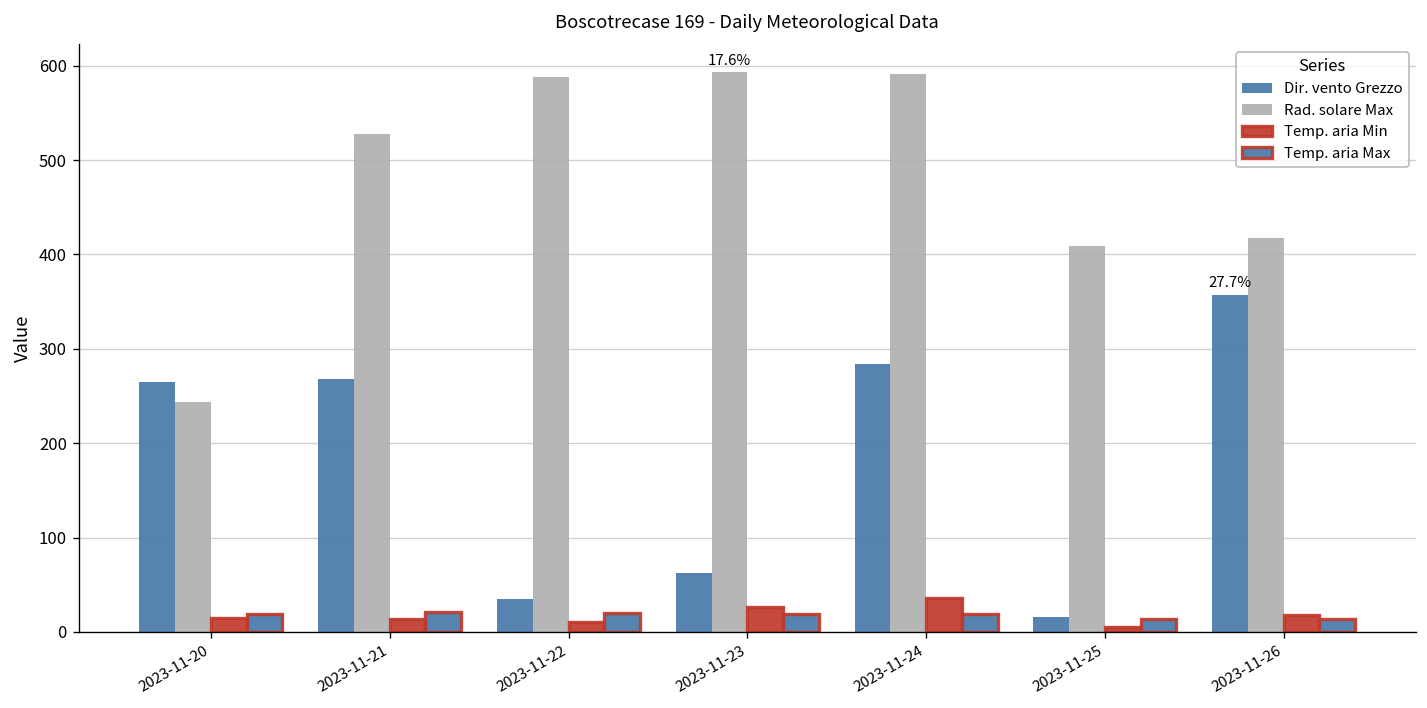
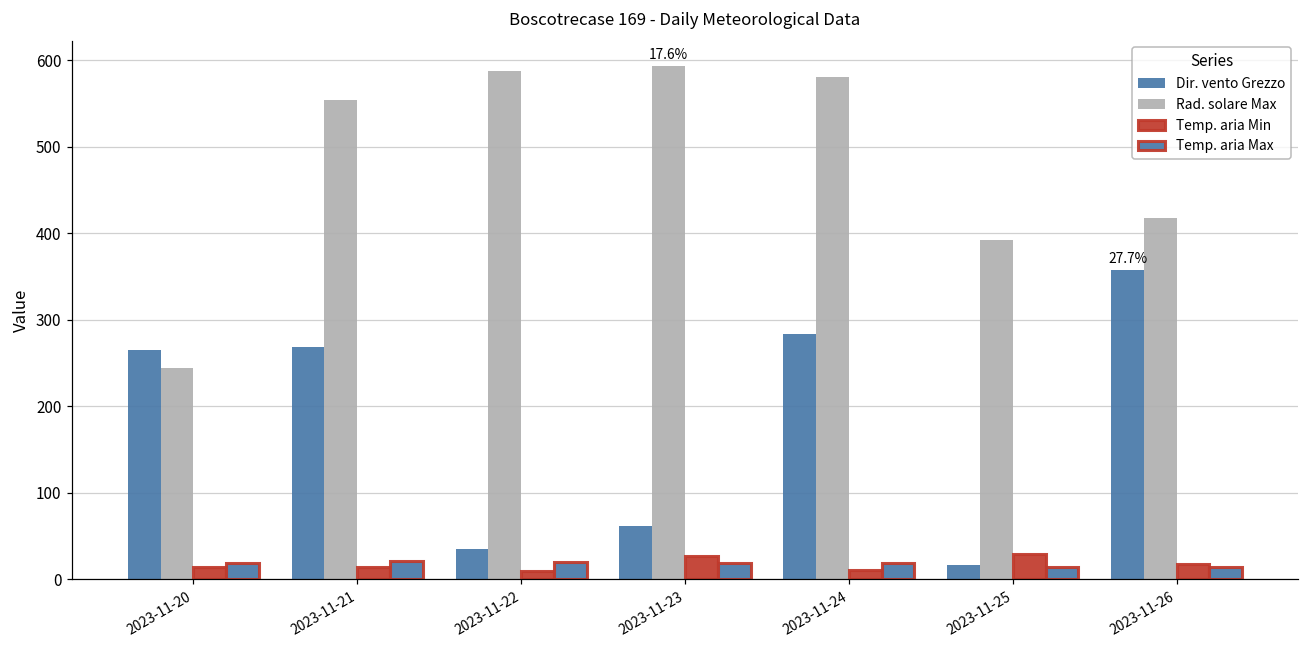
  {
    "Rad. solare Max": {
      "2023-11-20": 240,
-     "2023-11-21": 530,
+     "2023-11-21": 550,
      "2023-11-22": 590,
-     "2023-11-24": 590,
-     "2023-11-25": 410,
+     "2023-11-24": 580,
+     "2023-11-25": 390,
      "2023-11-26": 420
    },
    "Temp. aria Min": {
      "2023-11-20": 10,
      "2023-11-21": 10,
      "2023-11-22": 10,
      "2023-11-23": 30,
-     "2023-11-24": 40,
-     "2023-11-25": 0,
+     "2023-11-24": 10,
+     "2023-11-25": 30,
      "2023-11-26": 20
    }
  }
